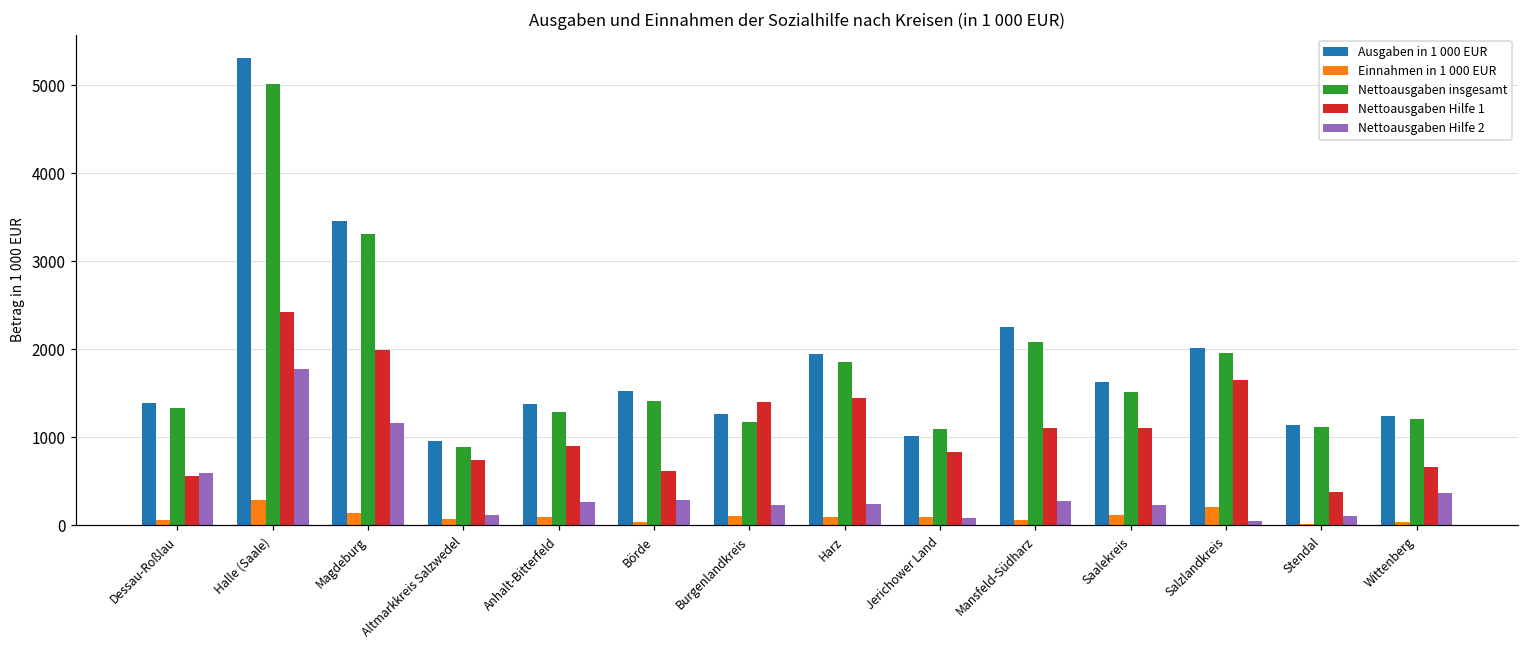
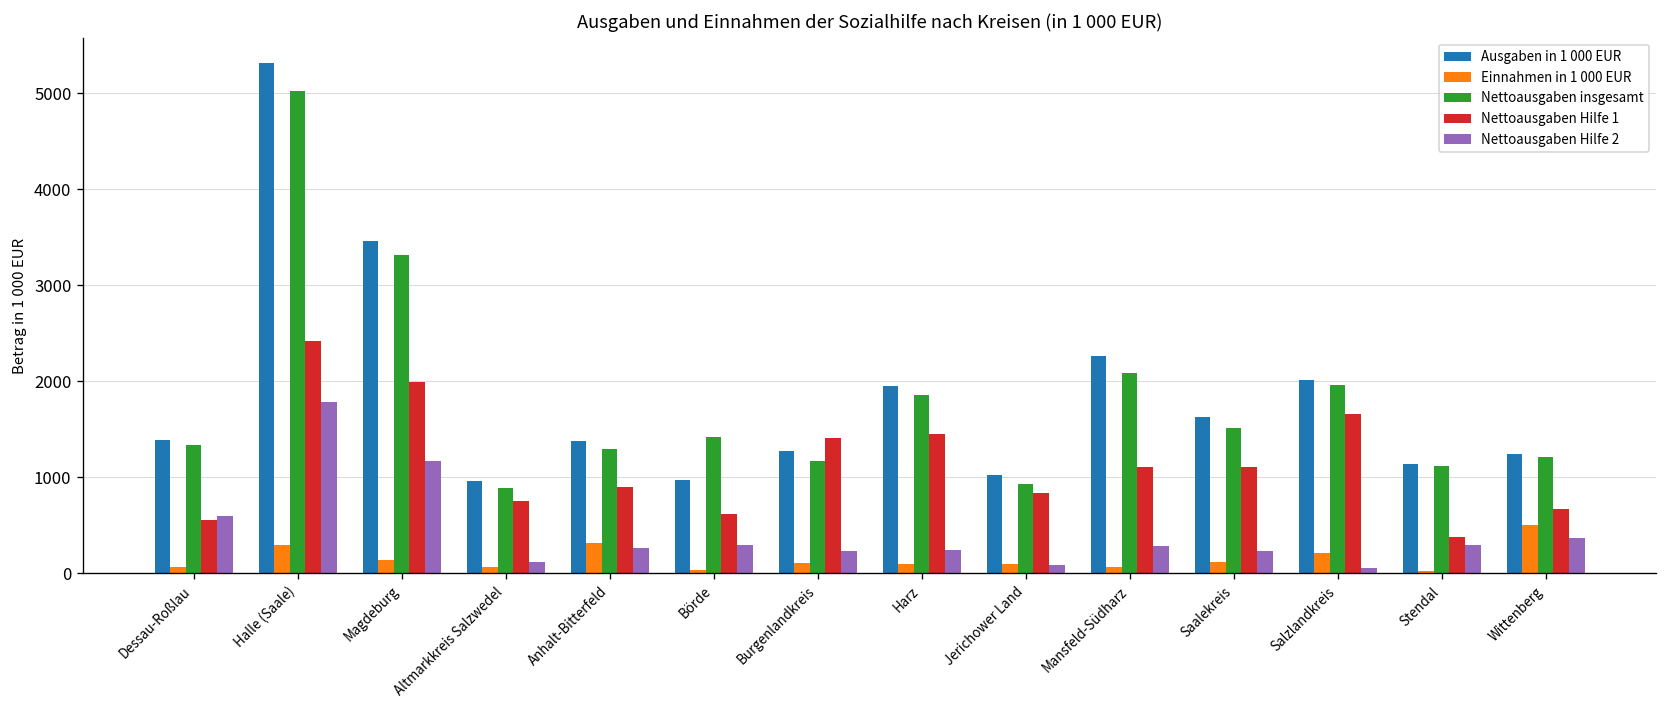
  {
    "Ausgaben in 1 000 EUR": {
      "Dessau-Roßlau": 1400,
      "Halle (Saale)": 5300,
      "Magdeburg": 3500,
      "Altmarkkreis Salzwedel": 1000,
      "Anhalt-Bitterfeld": 1400,
-     "Börde": 1500,
+     "Börde": 1000,
      "Burgenlandkreis": 1300,
      "Harz": 1900,
      "Jerichower Land": 1000,
      "Mansfeld-Südharz": 2300,
      "Saalekreis": 1600,
      "Salzlandkreis": 2000,
      "Stendal": 1100,
      "Wittenberg": 1200
    },
    "Einnahmen in 1 000 EUR": {
      "Dessau-Roßlau": 100,
      "Halle (Saale)": 300,
      "Magdeburg": 100,
      "Altmarkkreis Salzwedel": 100,
-     "Anhalt-Bitterfeld": 100,
+     "Anhalt-Bitterfeld": 300,
      "Börde": 0,
      "Burgenlandkreis": 100,
      "Harz": 100,
      "Jerichower Land": 100,
      "Mansfeld-Südharz": 100,
      "Saalekreis": 100,
      "Salzlandkreis": 200,
-     "Wittenberg": 0
+     "Wittenberg": 500
    },
    "Nettoausgaben insgesamt": {
      "Dessau-Roßlau": 1300,
      "Halle (Saale)": 5000,
      "Magdeburg": 3300,
      "Altmarkkreis Salzwedel": 900,
      "Anhalt-Bitterfeld": 1300,
      "Börde": 1400,
      "Burgenlandkreis": 1200,
      "Harz": 1900,
-     "Jerichower Land": 1100,
+     "Jerichower Land": 900,
      "Mansfeld-Südharz": 2100,
      "Saalekreis": 1500,
      "Salzlandkreis": 2000,
      "Stendal": 1100,
      "Wittenberg": 1200
    },
    "Nettoausgaben Hilfe 1": {
      "Dessau-Roßlau": 600,
      "Halle (Saale)": 2400,
      "Magdeburg": 2000,
      "Altmarkkreis Salzwedel": 700,
      "Anhalt-Bitterfeld": 900,
      "Börde": 600,
      "Burgenlandkreis": 1400,
      "Harz": 1400,
      "Jerichower Land": 800,
      "Mansfeld-Südharz": 1100,
      "Saalekreis": 1100,
      "Salzlandkreis": 1700,
      "Stendal": 400,
      "Wittenberg": 700
    },
    "Nettoausgaben Hilfe 2": {
      "Dessau-Roßlau": 600,
      "Halle (Saale)": 1800,
      "Magdeburg": 1200,
      "Altmarkkreis Salzwedel": 100,
      "Anhalt-Bitterfeld": 300,
      "Börde": 300,
      "Burgenlandkreis": 200,
      "Harz": 200,
      "Jerichower Land": 100,
      "Mansfeld-Südharz": 300,
      "Saalekreis": 200,
      "Salzlandkreis": 100,
-     "Stendal": 100,
+     "Stendal": 300,
      "Wittenberg": 400
    }
  }
